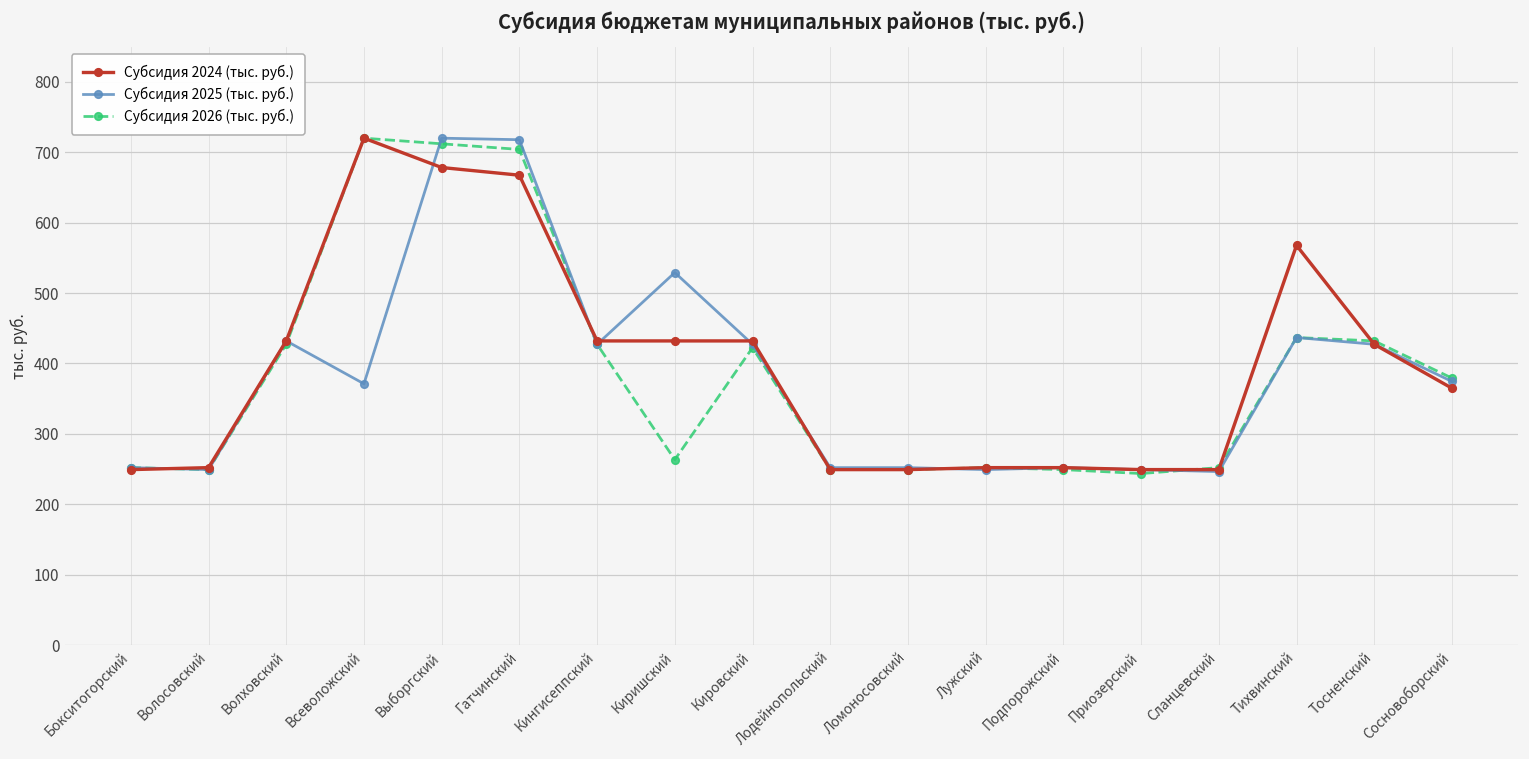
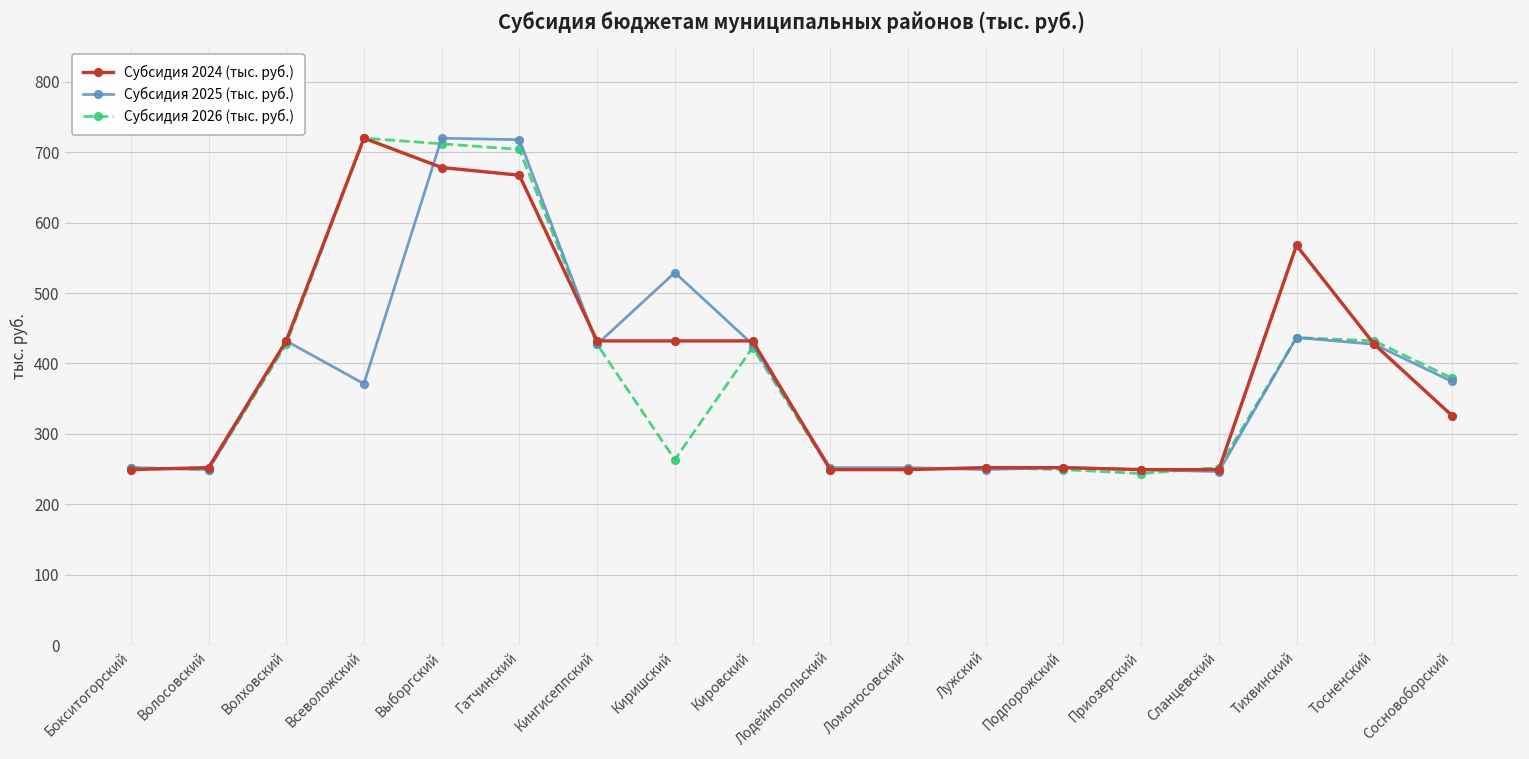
  {
    "Субсидия 2024 (тыс. руб.)": {
      "Выборгский": 680,
      "Гатчинский": 670,
      "Кингисеппский": 430,
      "Киришский": 430,
      "Кировский": 430,
      "Тихвинский": 570,
-     "Сосновоборский": 360
+     "Сосновоборский": 330
    },
    "Субсидия 2025 (тыс. руб.)": {
      "Всеволожский": 370,
      "Выборгский": 720,
      "Гатчинский": 720,
      "Киришский": 530,
      "Кировский": 430,
      "Сосновоборский": 370
    },
    "Субсидия 2026 (тыс. руб.)": {
      "Волховский": 430,
      "Выборгский": 710,
      "Гатчинский": 700,
      "Киришский": 260,
      "Кировский": 420,
      "Приозерский": 240,
      "Тосненский": 430,
      "Сосновоборский": 380
    }
  }
